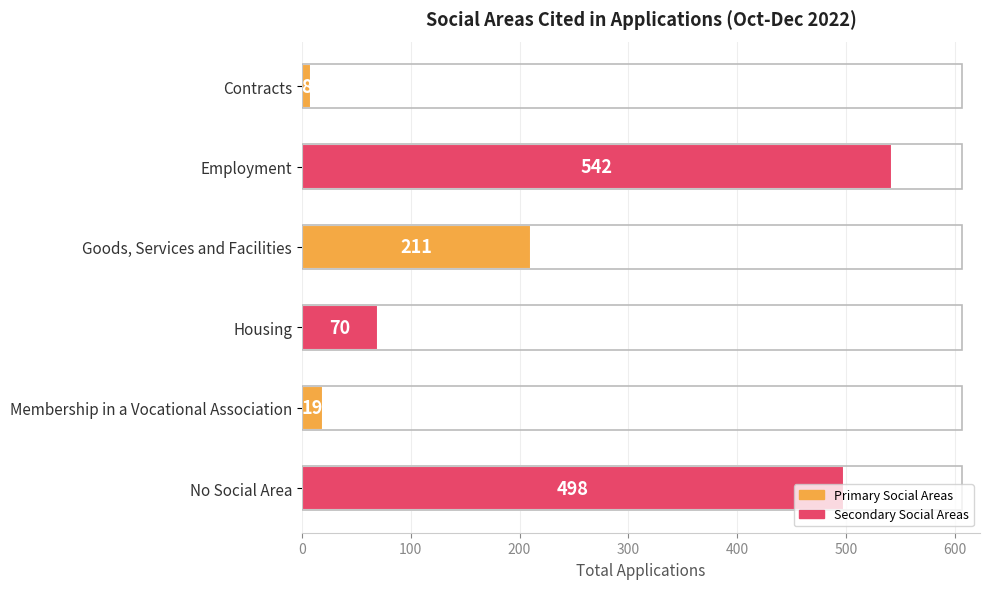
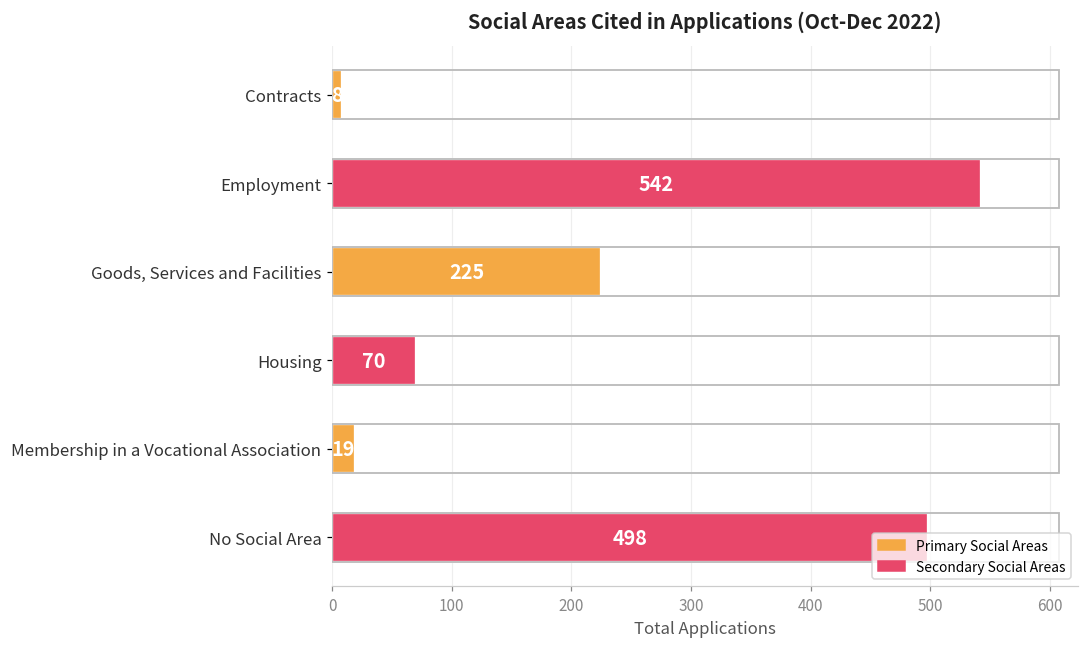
  {
    "Contracts": 8,
    "Employment": 542,
-   "Goods, Services and Facilities": 211,
+   "Goods, Services and Facilities": 225,
    "Housing": 70,
    "Membership in a Vocational Association": 19
  }
